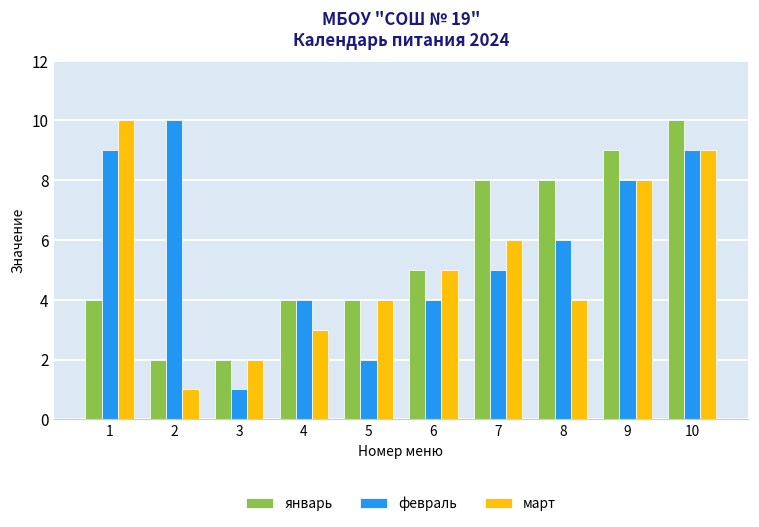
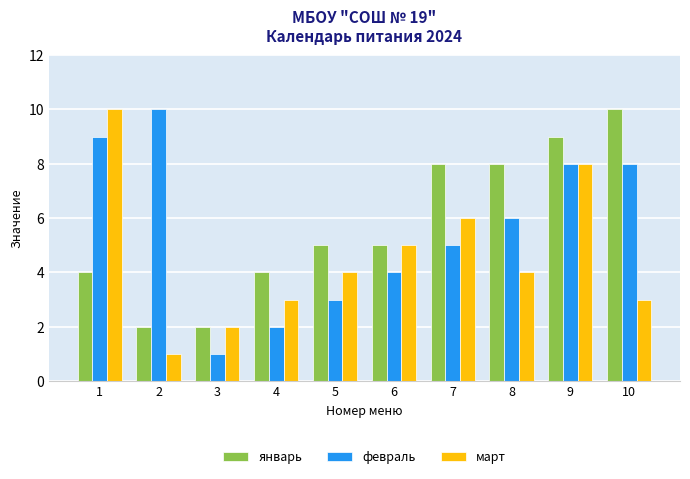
  {
    "январь": {
      "1": 4,
      "2": 2,
      "3": 2,
      "4": 4,
-     "5": 4,
+     "5": 5,
      "6": 5,
      "7": 8,
      "8": 8,
      "9": 9,
      "10": 10
    },
    "февраль": {
      "1": 9,
      "2": 10,
      "3": 1,
-     "4": 4,
-     "5": 2,
+     "4": 2,
+     "5": 3,
      "6": 4,
      "7": 5,
      "8": 6,
      "9": 8,
-     "10": 9
+     "10": 8
    },
    "март": {
      "1": 10,
      "2": 1,
      "3": 2,
      "4": 3,
      "5": 4,
      "6": 5,
      "7": 6,
      "8": 4,
      "9": 8,
-     "10": 9
+     "10": 3
    }
  }
